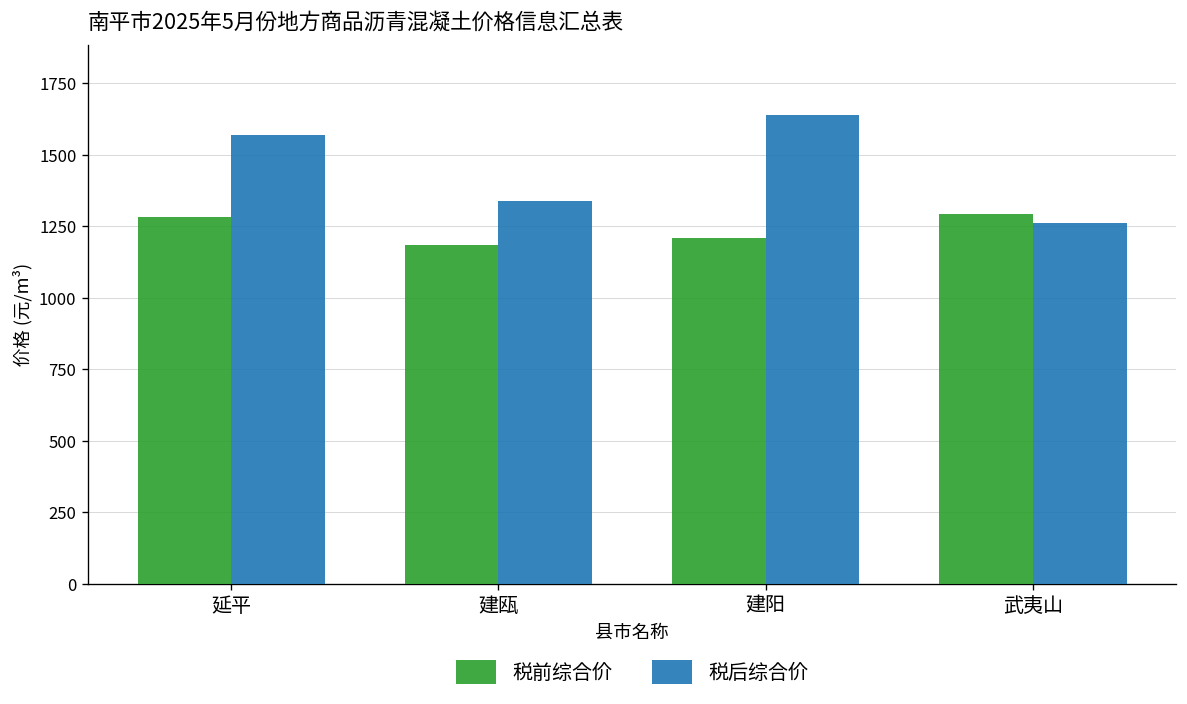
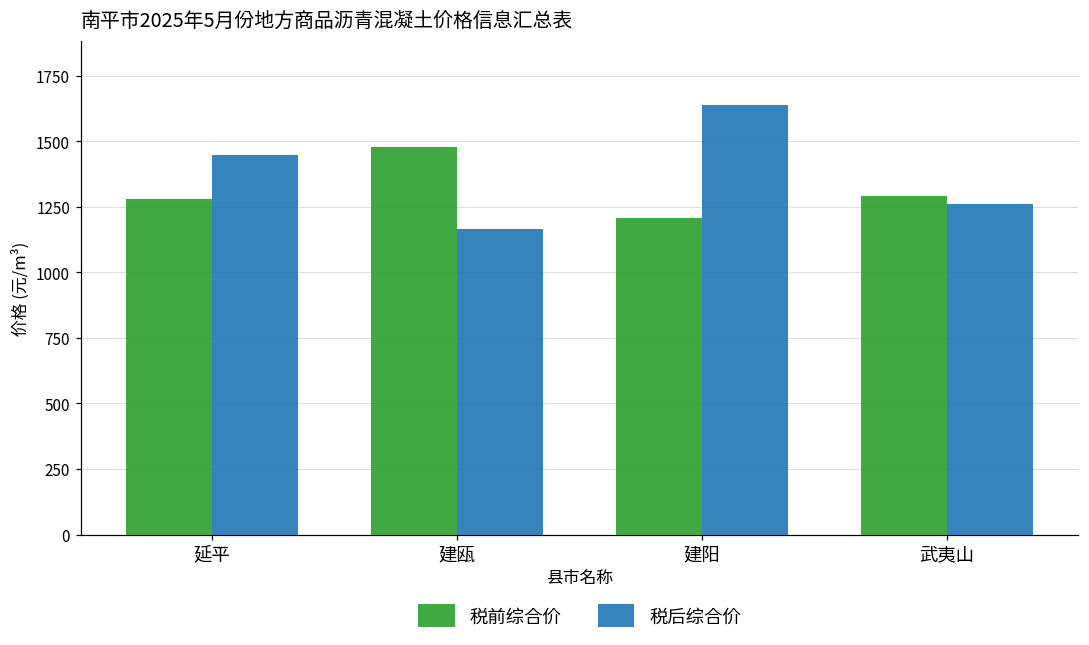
  {
    "税前综合价": {
      "延平": 1280,
-     "建瓯": 1180,
+     "建瓯": 1480,
      "建阳": 1210,
      "武夷山": 1290
    },
    "税后综合价": {
-     "延平": 1570,
-     "建瓯": 1340,
+     "延平": 1450,
+     "建瓯": 1160,
      "建阳": 1640,
      "武夷山": 1260
    }
  }
